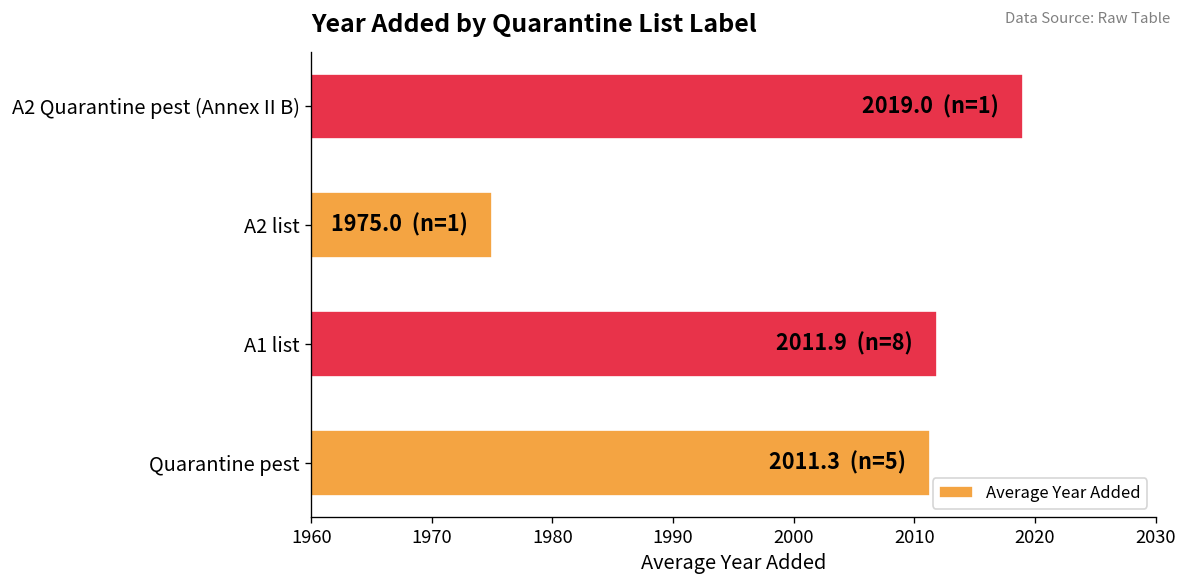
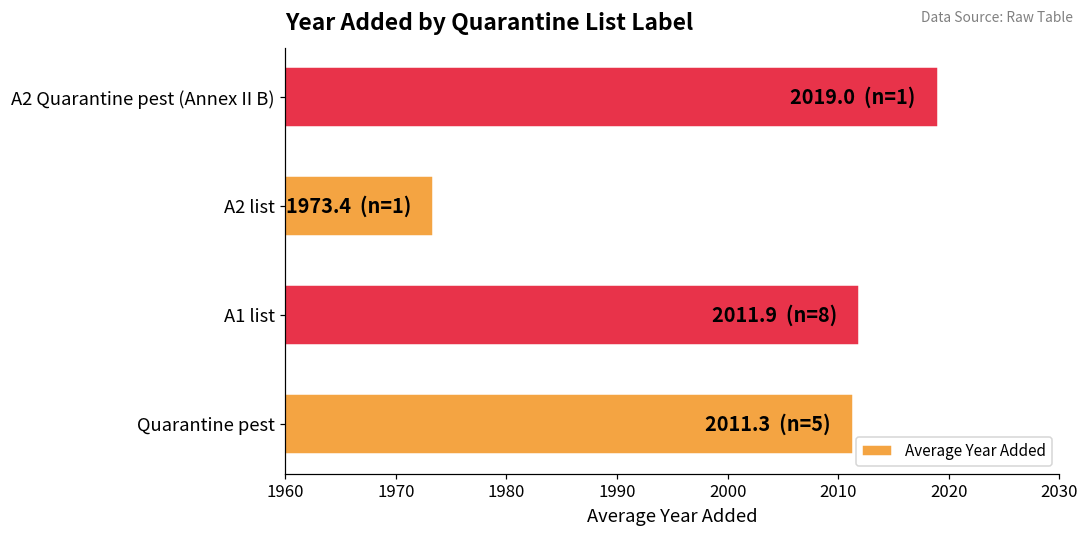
  {
    "A2 Quarantine pest (Annex II B)": 2019.0,
-   "A2 list": 1975.0,
+   "A2 list": 1973.4,
    "A1 list": 2011.9,
    "Quarantine pest": 2011.3
  }
